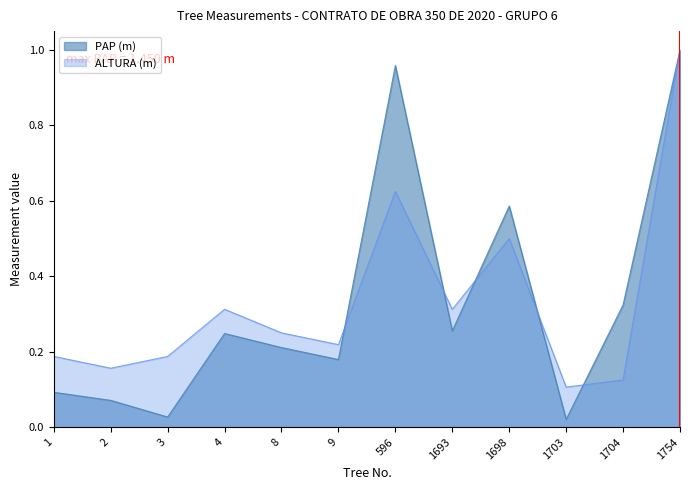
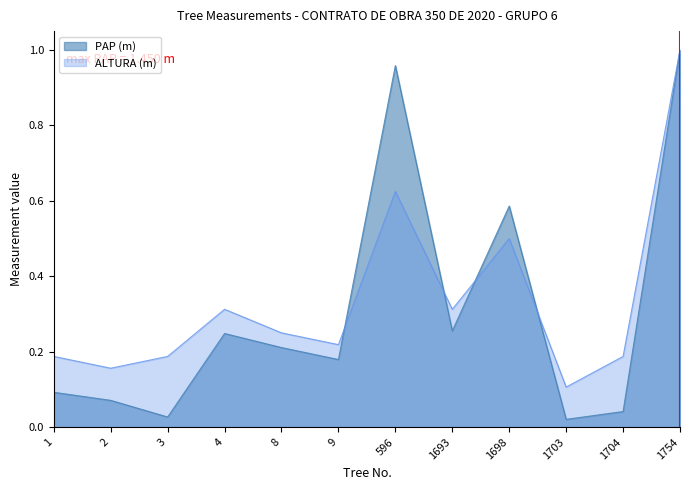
  {
    "PAP (m)": {
      "1": 0.09,
      "2": 0.07,
      "3": 0.03,
      "4": 0.25,
      "8": 0.21,
      "9": 0.18,
      "596": 0.96,
      "1693": 0.26,
      "1698": 0.59,
      "1703": 0.02,
-     "1704": 0.32
+     "1704": 0.04
    },
    "ALTURA (m)": {
      "1": 0.19,
      "2": 0.16,
      "3": 0.19,
      "4": 0.31,
      "8": 0.25,
      "9": 0.22,
      "596": 0.63,
      "1693": 0.31,
      "1698": 0.50,
      "1703": 0.11,
-     "1704": 0.13
+     "1704": 0.19
    }
  }
